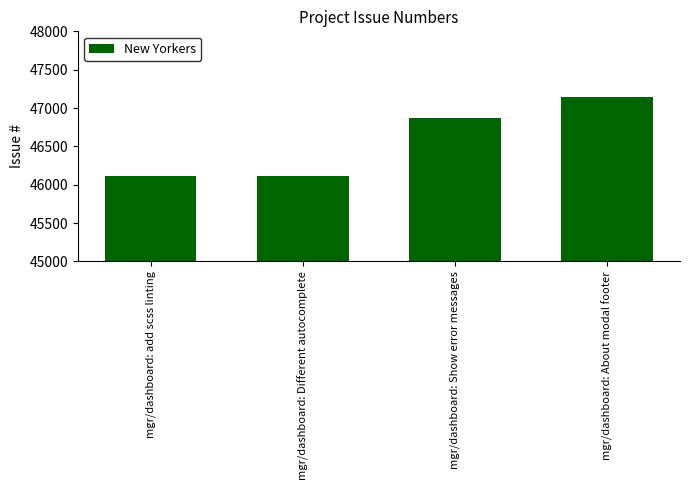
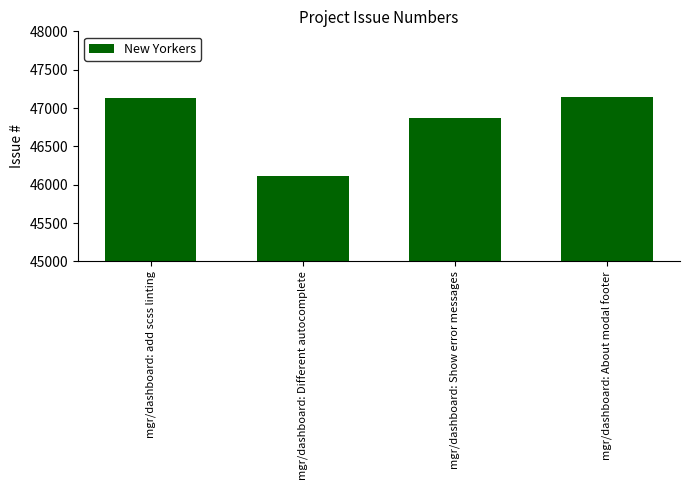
  {
-   "mgr/dashboard: add scss linting": 46100,
+   "mgr/dashboard: add scss linting": 47100,
    "mgr/dashboard: Different autocomplete": 46100,
    "mgr/dashboard: Show error messages": 46900,
    "mgr/dashboard: About modal footer": 47100
  }
